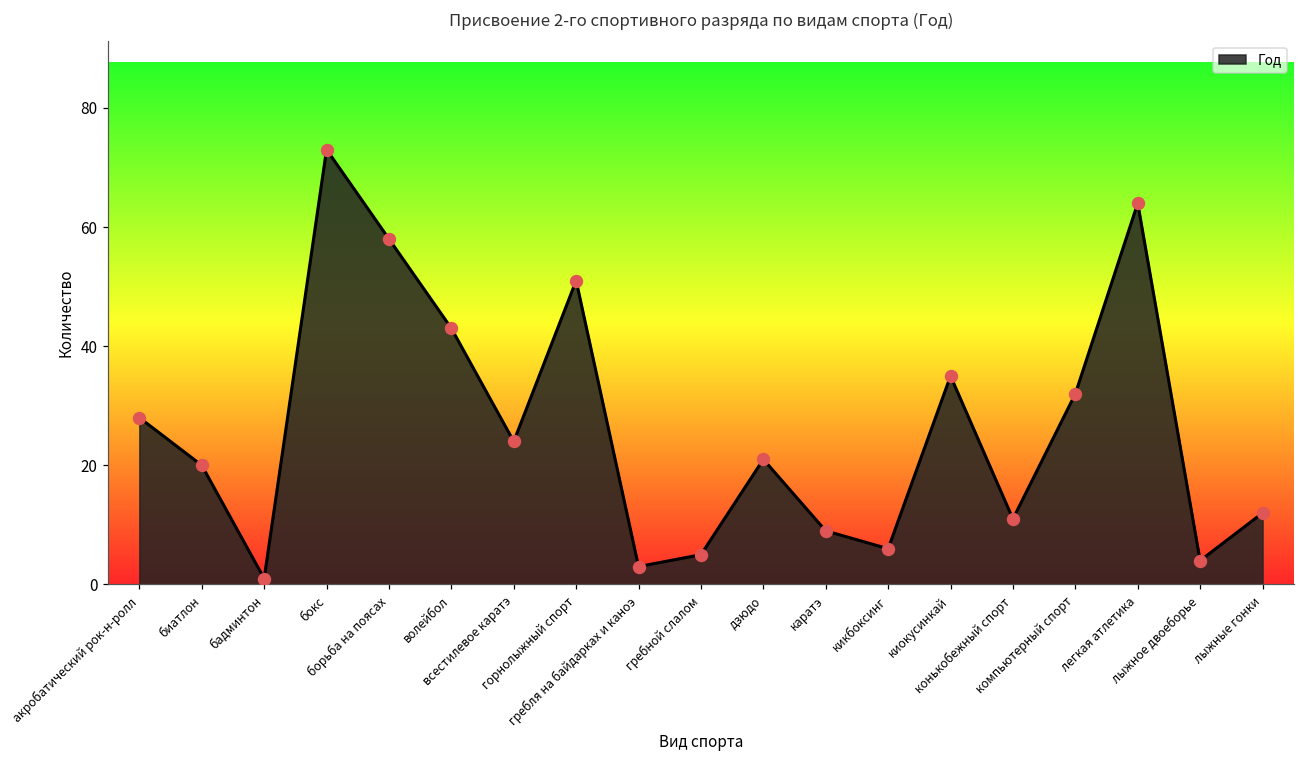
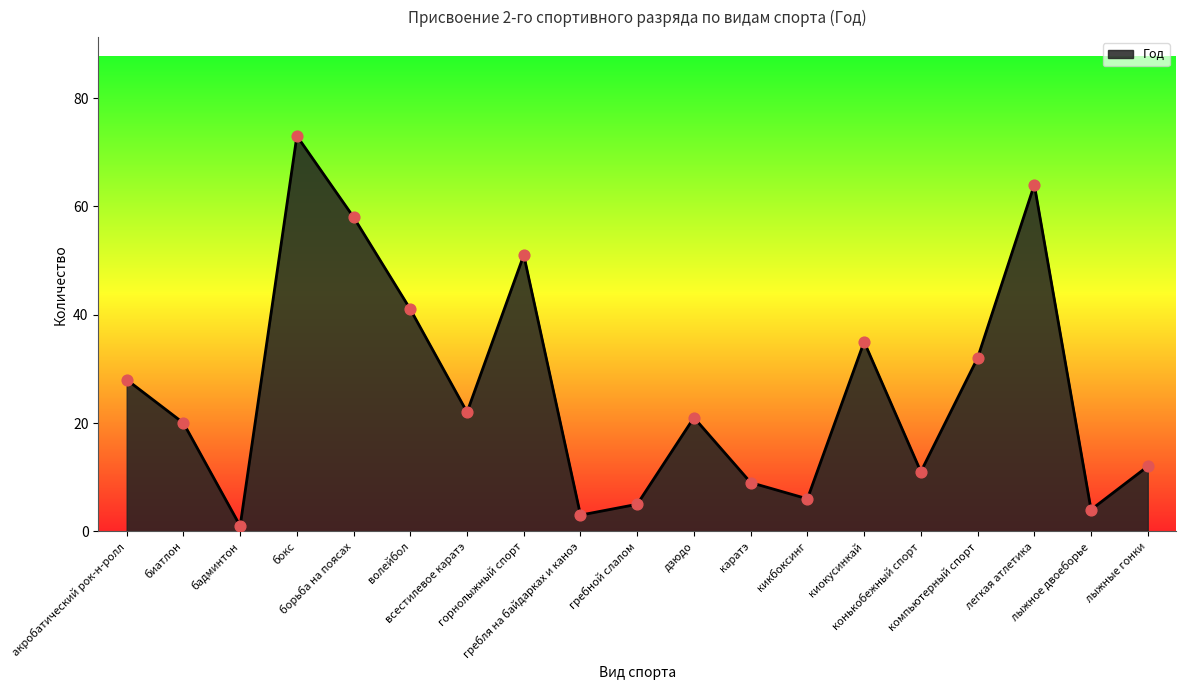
  {
    "акробатический рок-н-ролл": 28,
    "биатлон": 20,
    "бадминтон": 1,
    "бокс": 73,
    "борьба на поясах": 58,
-   "волейбол": 43,
-   "всестилевое каратэ": 24,
+   "волейбол": 41,
+   "всестилевое каратэ": 22,
    "горнолыжный спорт": 51,
    "гребля на байдарках и каноэ": 3,
    "гребной слалом": 5,
    "дзюдо": 21,
    "каратэ": 9,
    "кикбоксинг": 6,
    "киокусинкай": 35,
    "конькобежный спорт": 11,
    "компьютерный спорт": 32,
    "легкая атлетика": 64,
    "лыжное двоеборье": 4,
    "лыжные гонки": 12
  }
